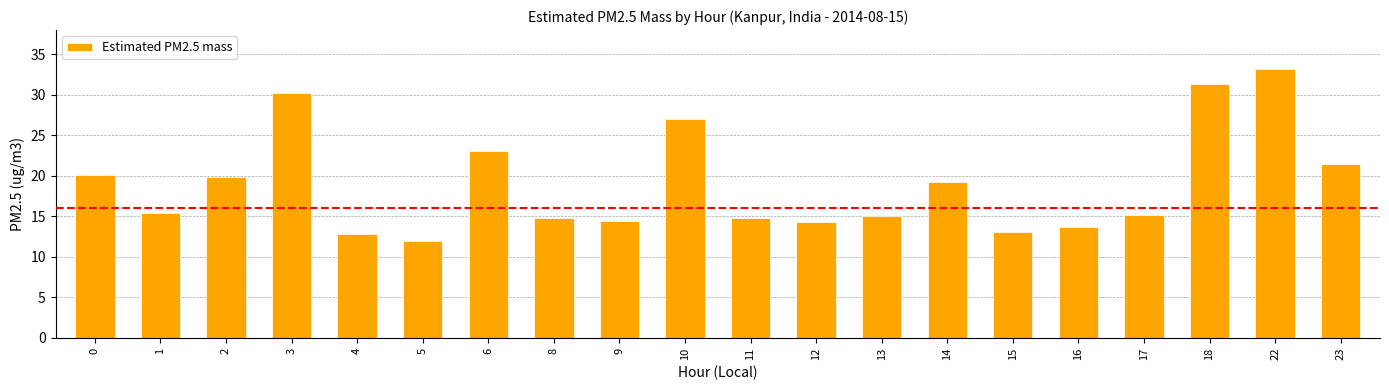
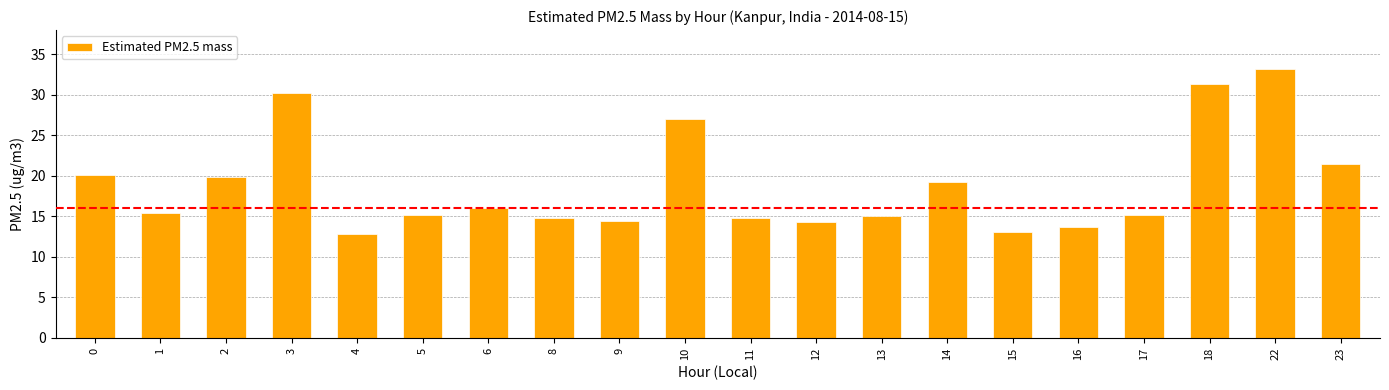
  {
    "0": 20,
    "1": 15,
    "2": 20,
    "3": 30,
    "4": 13,
-   "5": 12,
-   "6": 23,
+   "5": 15,
+   "6": 16,
    "8": 15,
    "9": 14,
    "10": 27,
    "11": 15,
    "12": 14,
    "13": 15,
    "14": 19,
    "15": 13,
    "16": 14,
    "17": 15,
    "18": 31,
    "22": 33,
    "23": 21
  }
